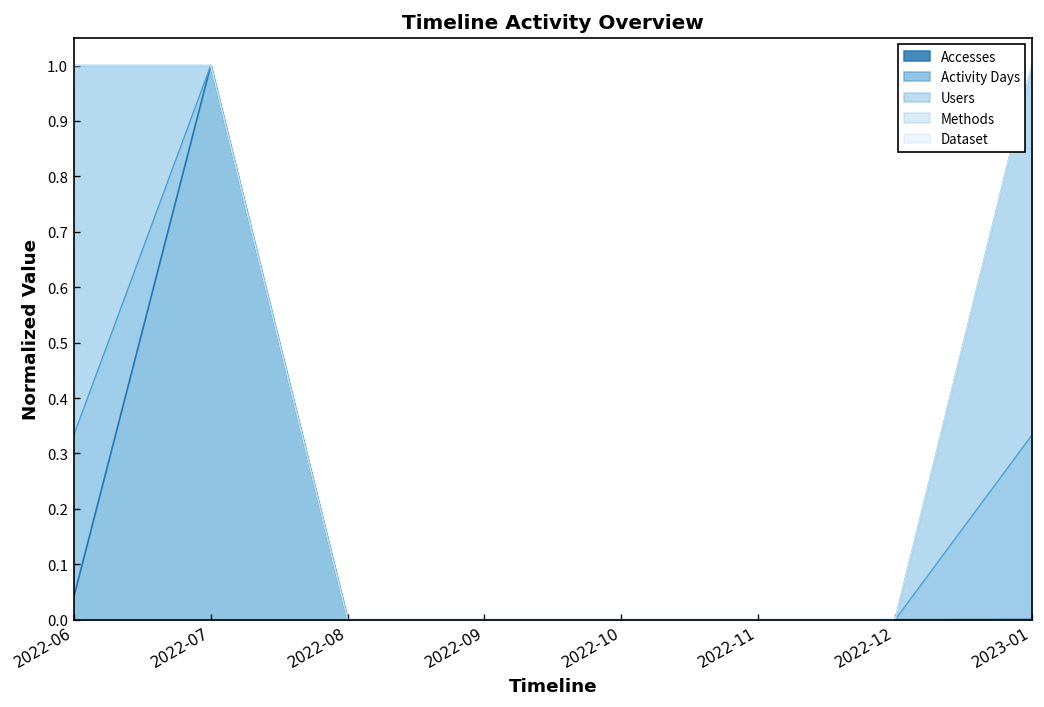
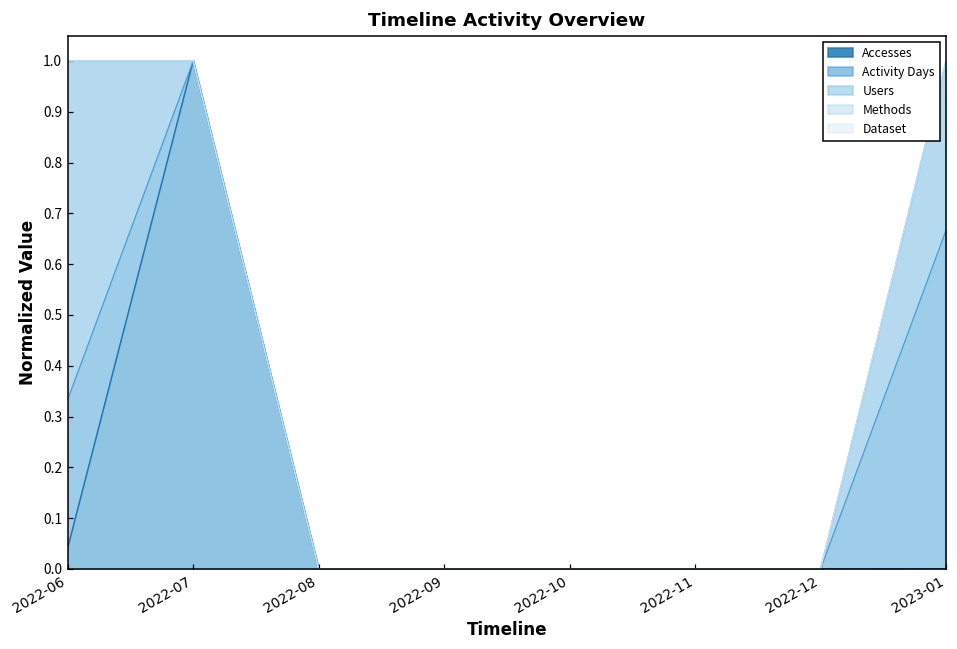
  {
    "Accesses": {
      "2022-06": 0.04,
      "2023-01": 0.00
    },
    "Activity Days": {
      "2022-06": 0.33,
-     "2023-01": 0.33
+     "2023-01": 0.67
    },
    "Dataset": {
      "2022-06": 1.00,
      "2023-01": 1.00
    }
  }
